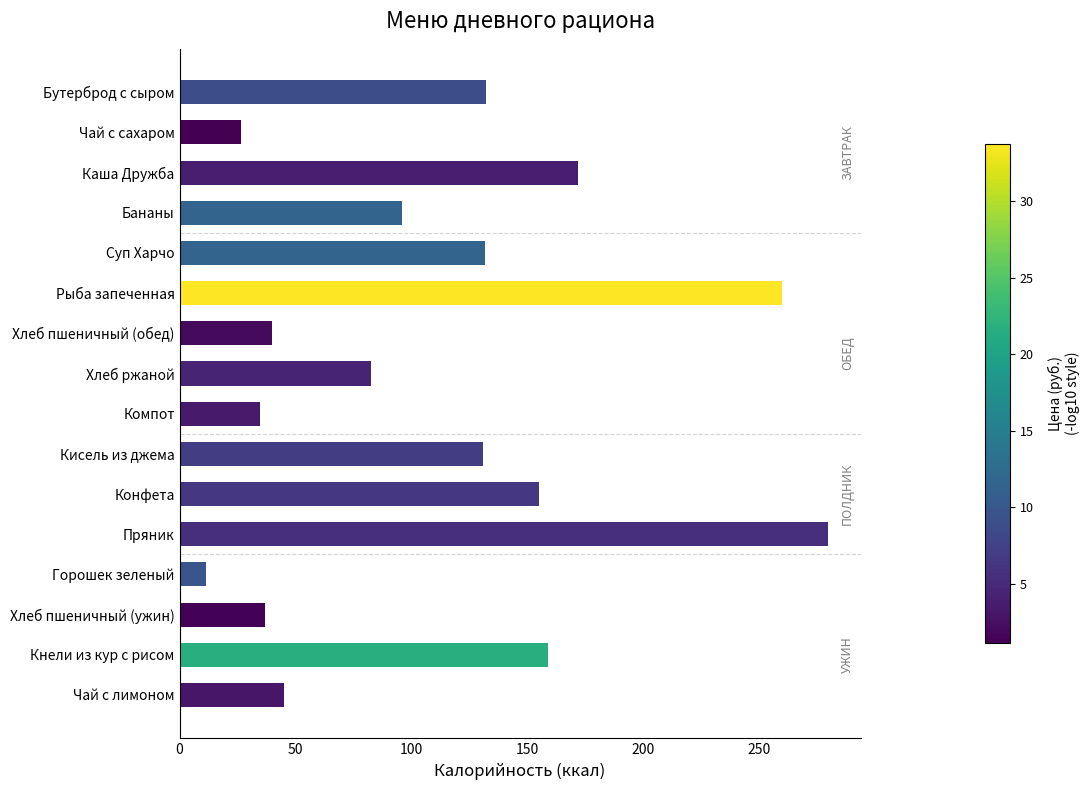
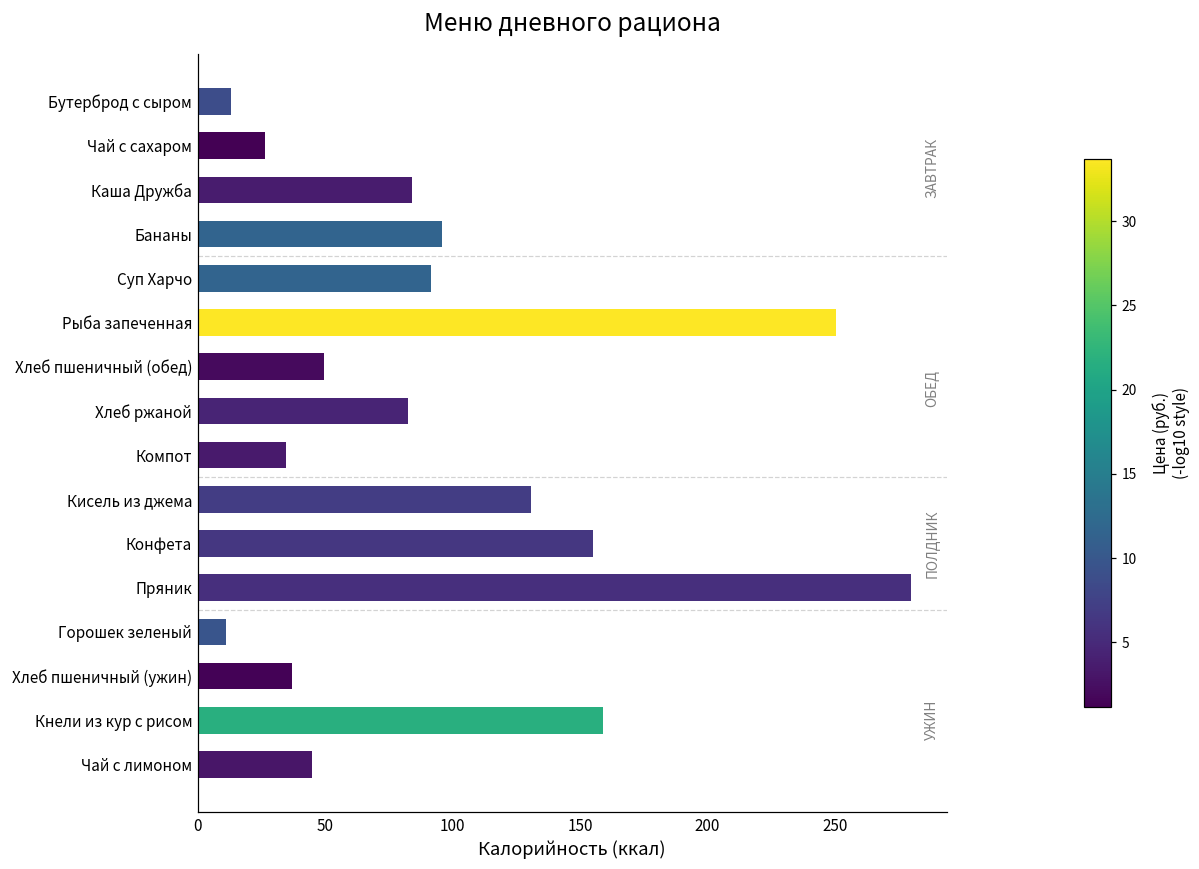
  {
-   "Бутерброд с сыром": 132,
+   "Бутерброд с сыром": 13,
    "Чай с сахаром": 26,
-   "Каша Дружба": 172,
+   "Каша Дружба": 84,
    "Бананы": 96,
-   "Суп Харчо": 132,
-   "Рыба запеченная": 260,
-   "Хлеб пшеничный (обед)": 40,
+   "Суп Харчо": 92,
+   "Рыба запеченная": 251,
+   "Хлеб пшеничный (обед)": 50,
    "Хлеб ржаной": 83,
    "Компот": 35,
    "Кисель из джема": 131,
    "Конфета": 155,
    "Пряник": 280,
    "Горошек зеленый": 11,
    "Хлеб пшеничный (ужин)": 37,
    "Кнели из кур с рисом": 159,
    "Чай с лимоном": 45
  }
